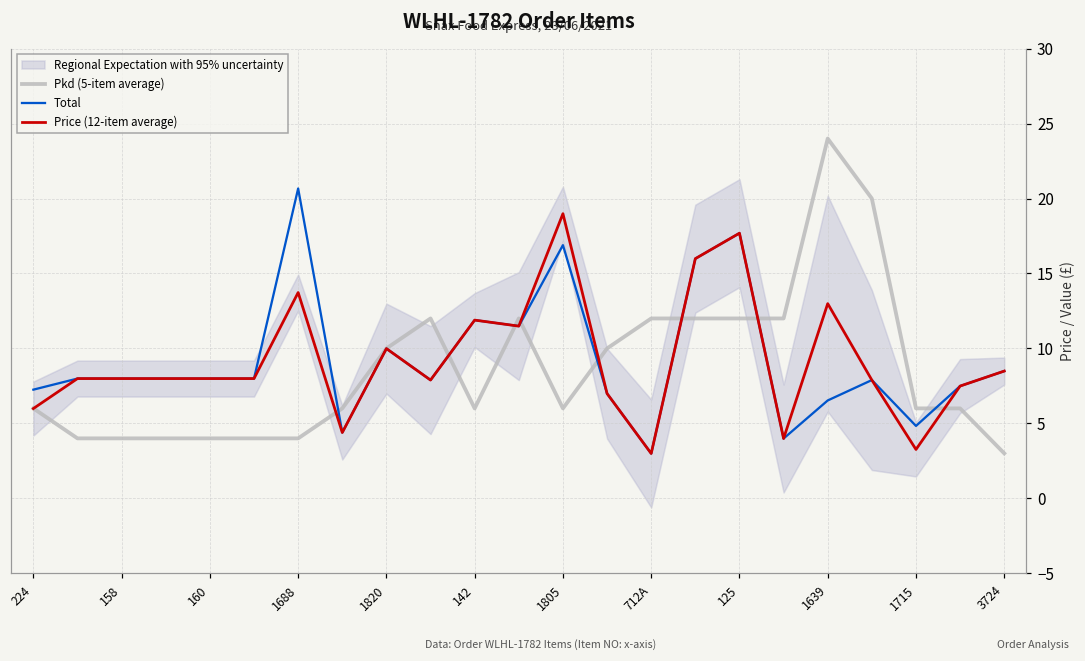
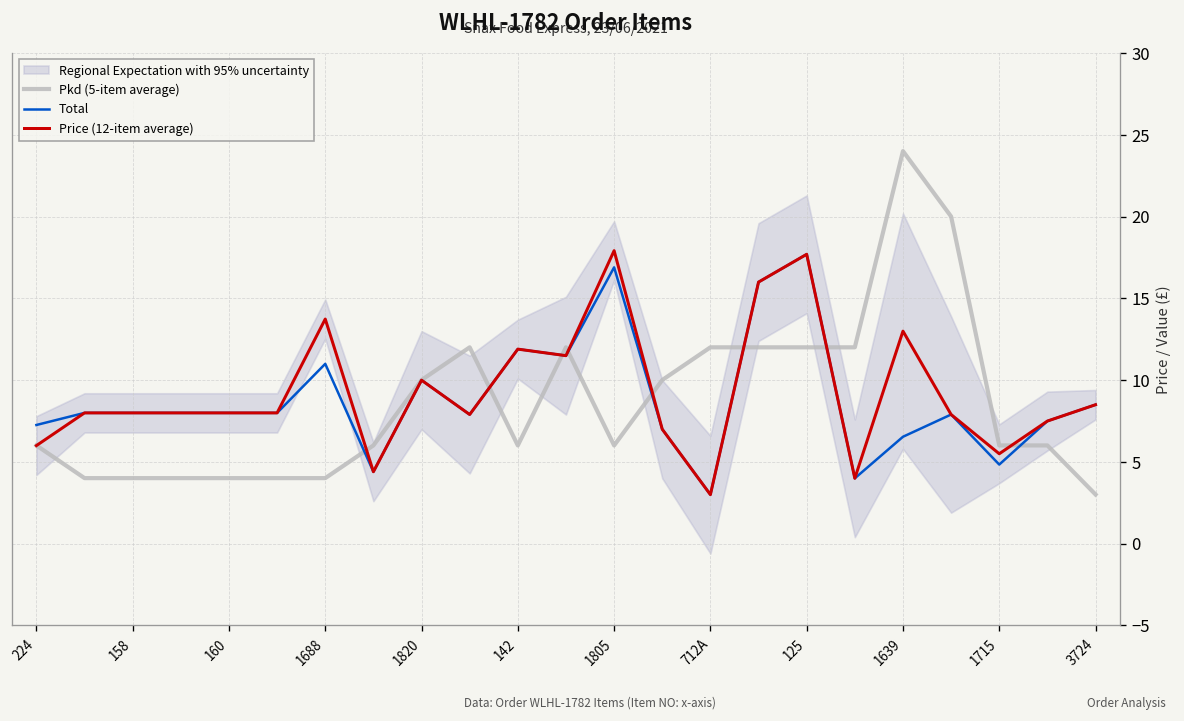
  {
    "Total": {
      "224": 7.3,
-     "1688": 20.7,
+     "1688": 11.0,
      "1805": 16.9,
      "1639": 6.5,
      "1715": 4.8
    },
    "Price (12-item average)": {
      "1688": 13.7,
-     "1805": 19.0,
+     "1805": 17.9,
      "1639": 13.0,
-     "1715": 3.3
+     "1715": 5.5
    }
  }
